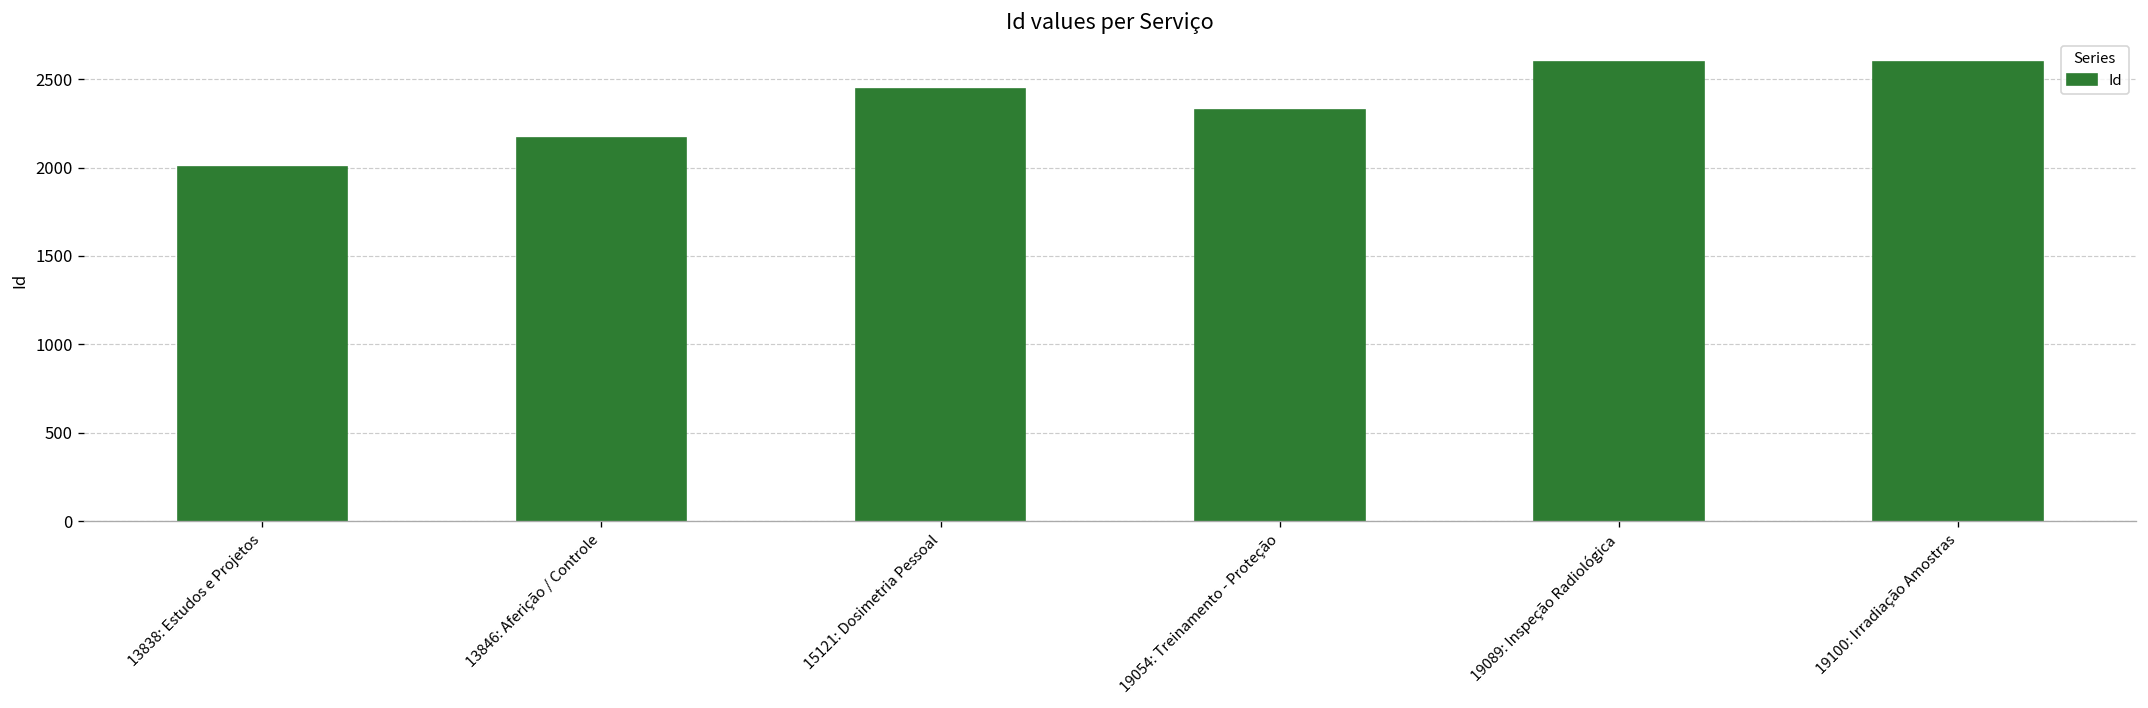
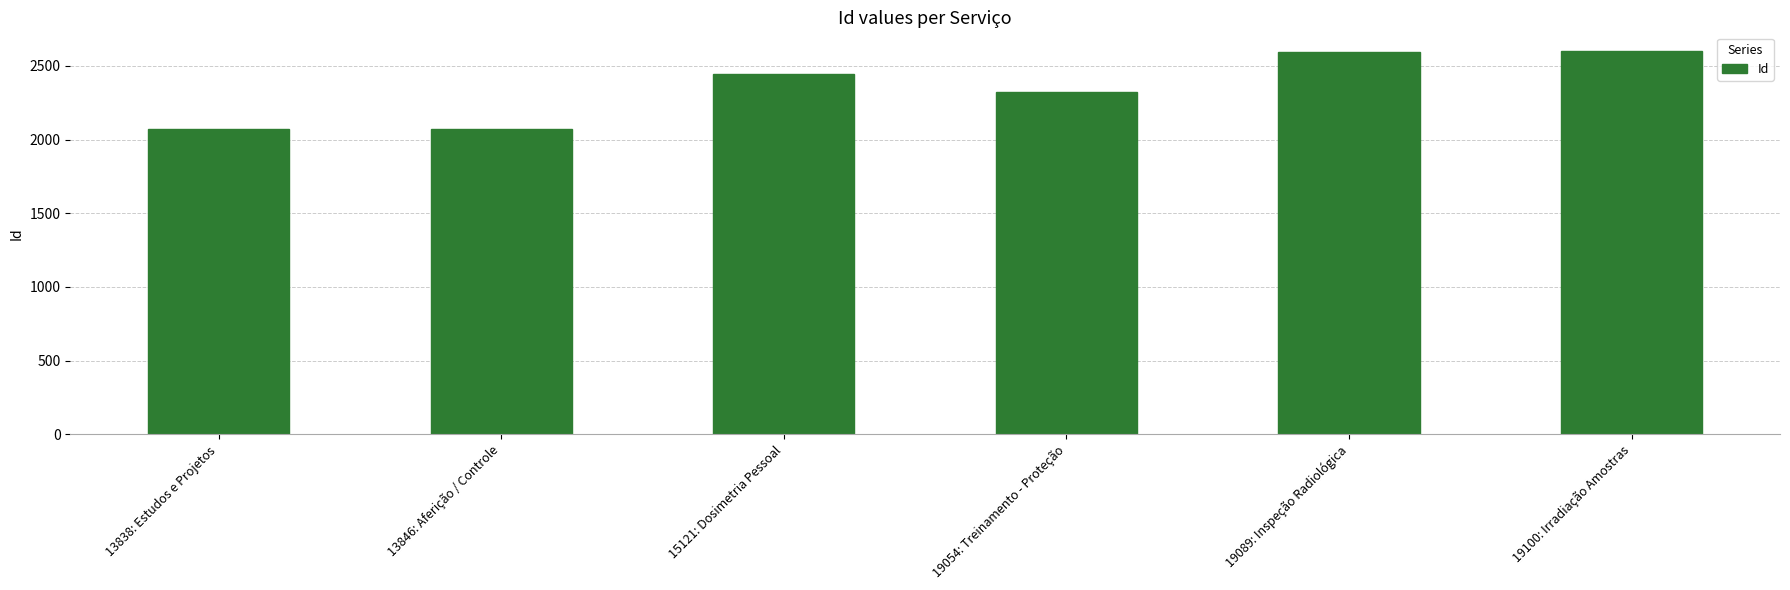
  {
-   "13838: Estudos e Projetos": 2000,
-   "13846: Aferição / Controle": 2170,
+   "13838: Estudos e Projetos": 2070,
+   "13846: Aferição / Controle": 2080,
    "15121: Dosimetria Pessoal": 2440,
    "19054: Treinamento - Proteção": 2330,
    "19089: Inspeção Radiológica": 2600,
    "19100: Irradiação Amostras": 2600
  }
